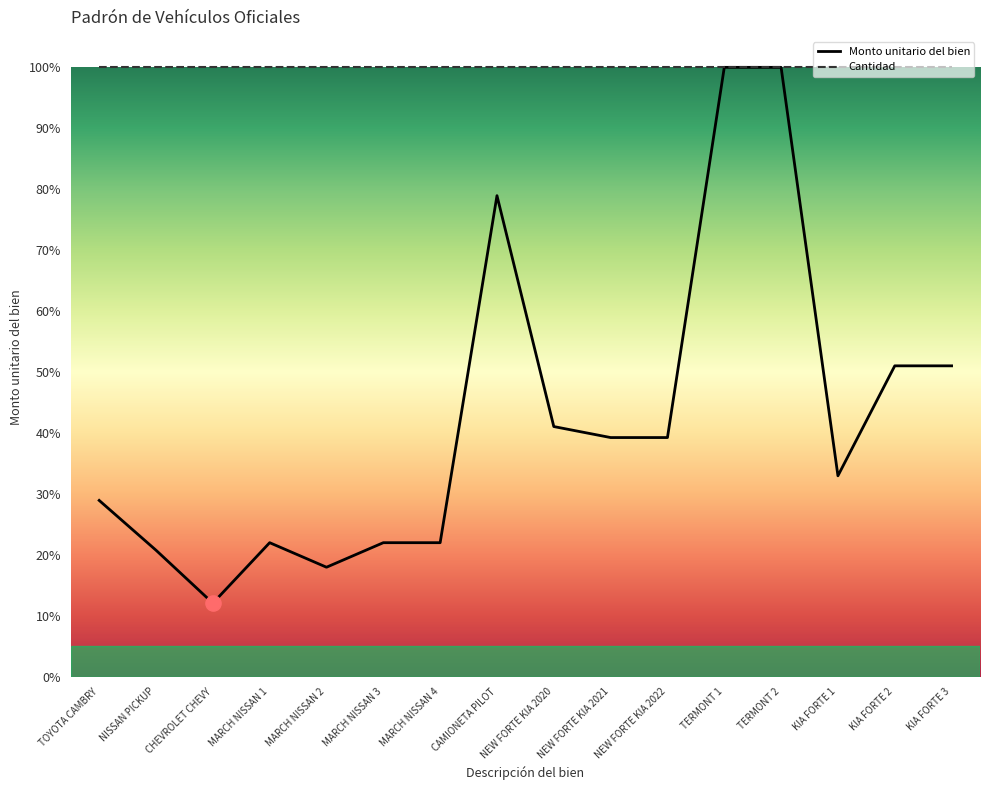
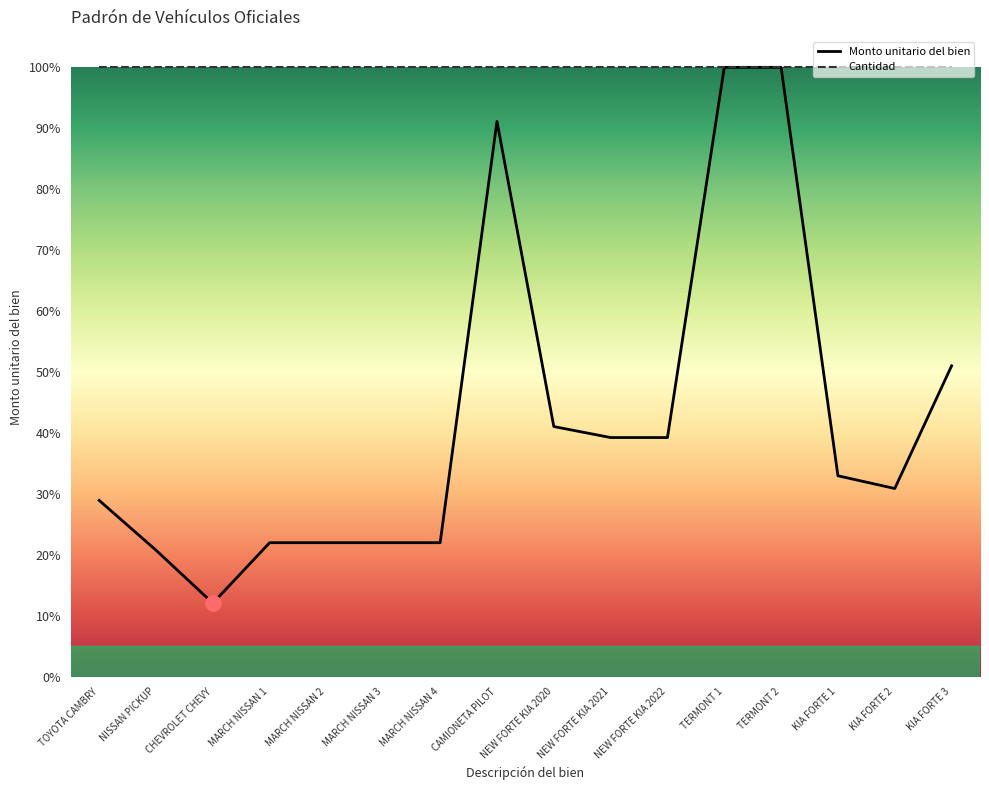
  {
    "Monto unitario del bien": {
      "TOYOTA CAMBRY": "29%",
      "NISSAN PICKUP": "21%",
      "MARCH NISSAN 1": "22%",
-     "MARCH NISSAN 2": "18%",
+     "MARCH NISSAN 2": "22%",
      "MARCH NISSAN 3": "22%",
      "MARCH NISSAN 4": "22%",
-     "CAMIONETA PILOT": "79%",
+     "CAMIONETA PILOT": "91%",
      "NEW FORTE KIA 2020": "41%",
      "NEW FORTE KIA 2021": "39%",
      "NEW FORTE KIA 2022": "39%",
      "KIA FORTE 1": "33%",
-     "KIA FORTE 2": "51%",
+     "KIA FORTE 2": "31%",
      "KIA FORTE 3": "51%"
    },
    "Cantidad": {
      "TOYOTA CAMBRY": "100%",
      "NISSAN PICKUP": "100%",
      "CHEVROLET CHEVY": "100%",
      "MARCH NISSAN 1": "100%",
      "MARCH NISSAN 2": "100%",
      "MARCH NISSAN 3": "100%",
      "MARCH NISSAN 4": "100%",
      "CAMIONETA PILOT": "100%",
      "NEW FORTE KIA 2020": "100%",
      "NEW FORTE KIA 2021": "100%",
      "NEW FORTE KIA 2022": "100%"
    }
  }
